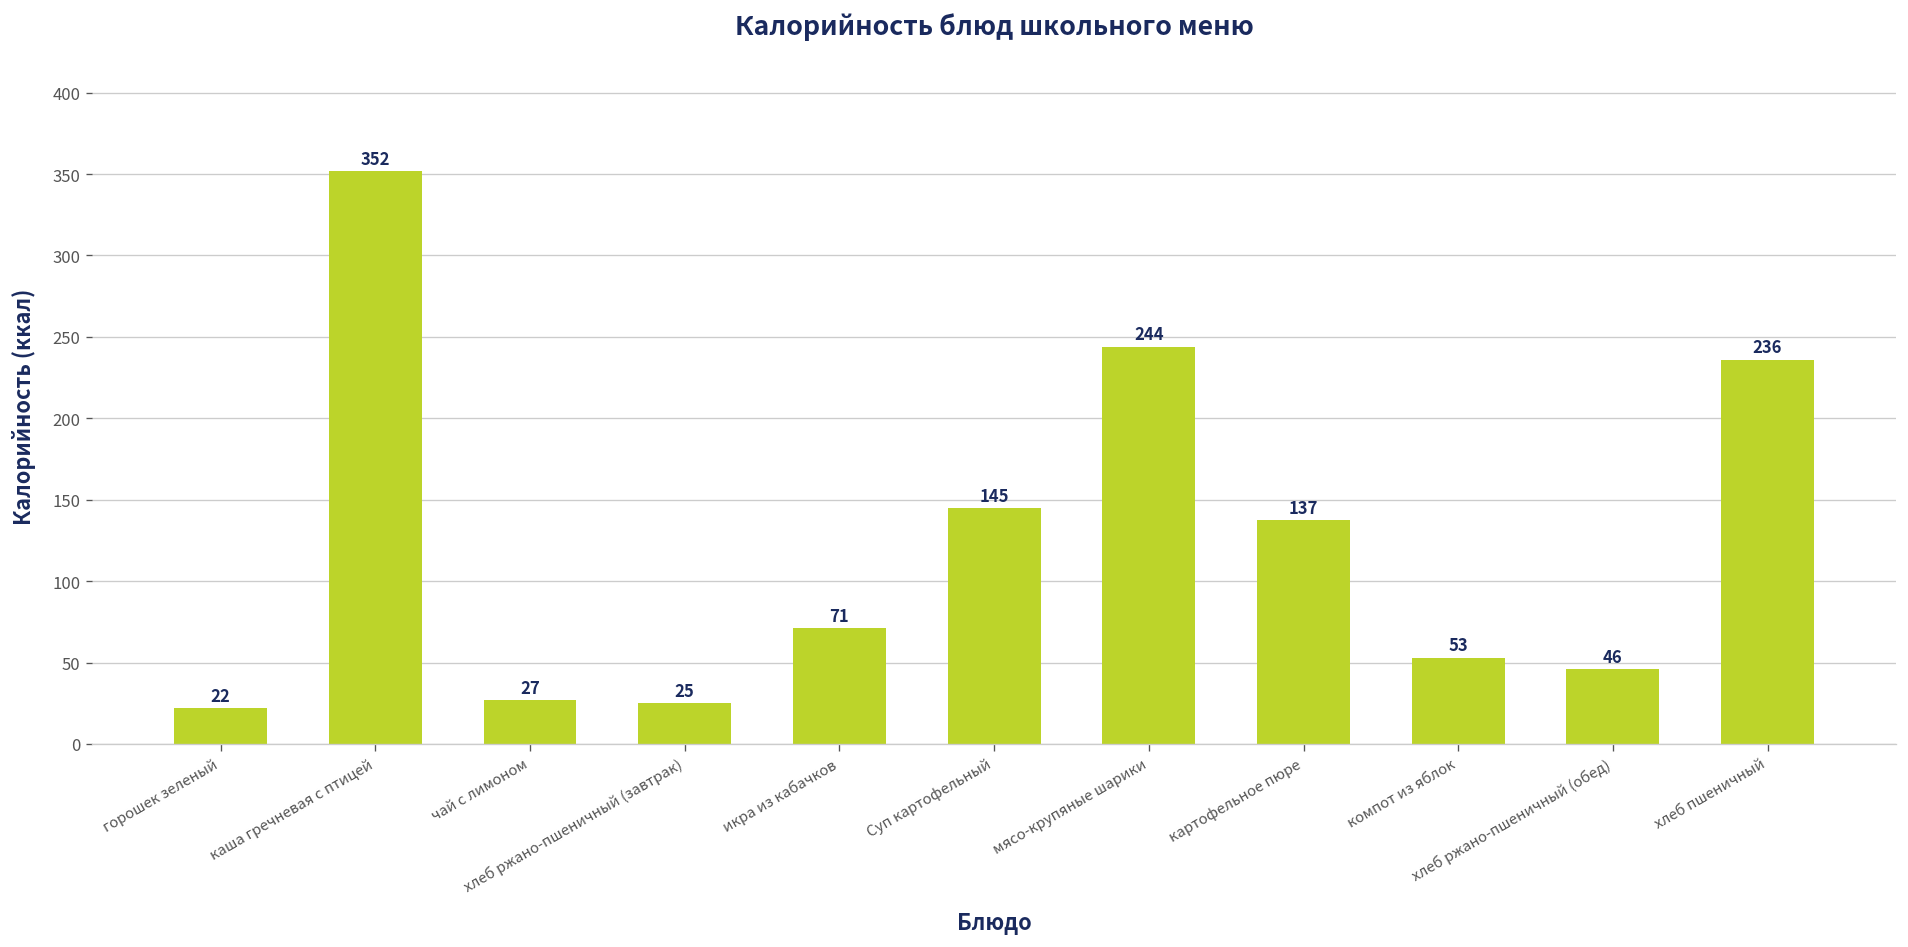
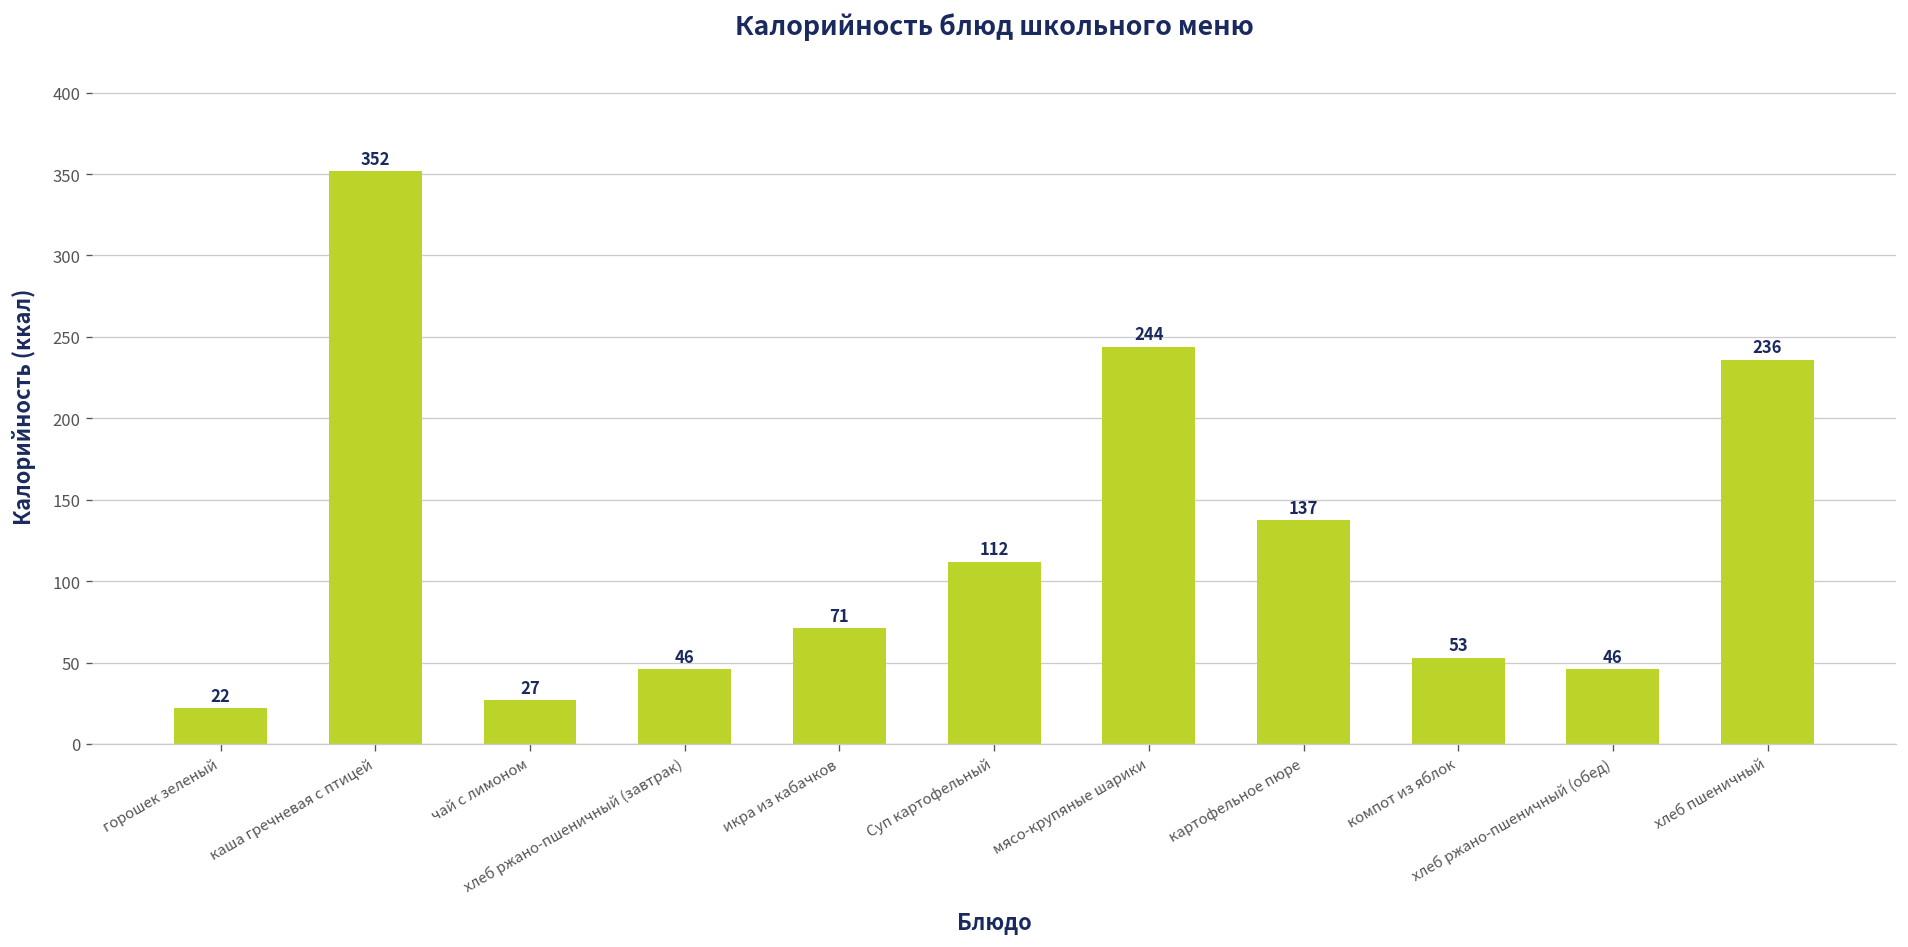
  {
    "горошек зеленый": 22,
    "каша гречневая с птицей": 352,
    "чай с лимоном": 27,
-   "хлеб ржано-пшеничный (завтрак)": 25,
+   "хлеб ржано-пшеничный (завтрак)": 46,
    "икра из кабачков": 71,
-   "Суп картофельный": 145,
+   "Суп картофельный": 112,
    "мясо-крупяные шарики": 244,
    "картофельное пюре": 137,
    "компот из яблок": 53,
    "хлеб ржано-пшеничный (обед)": 46,
    "хлеб пшеничный": 236
  }
